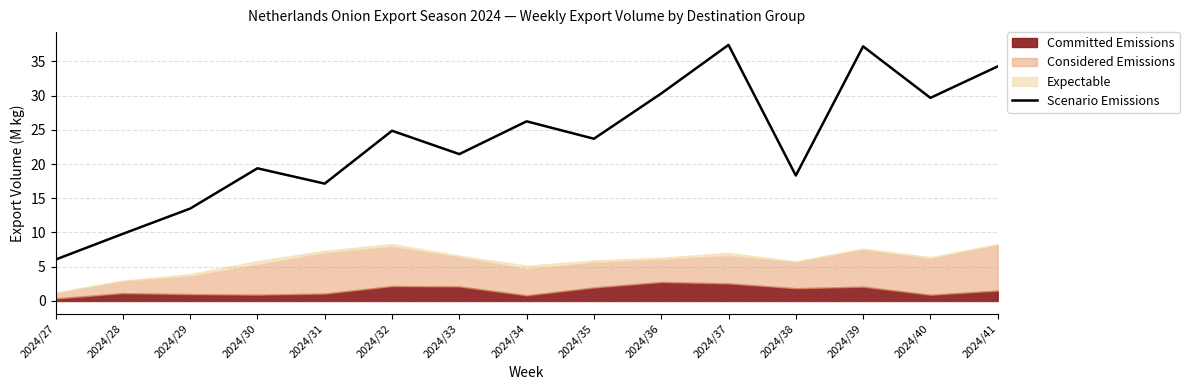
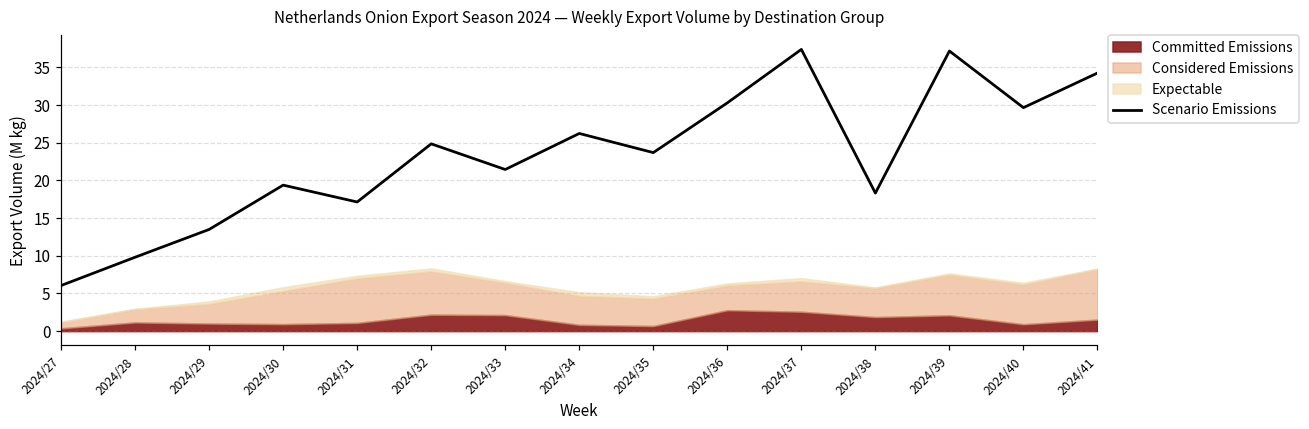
  {
    "Scenario Emissions": {
      "2024/27": 6,
      "2024/28": 10,
      "2024/29": 13,
      "2024/30": 19,
      "2024/31": 17,
      "2024/32": 25,
      "2024/33": 21,
      "2024/34": 26,
      "2024/35": 24,
      "2024/36": 30,
      "2024/37": 37,
      "2024/38": 18,
      "2024/39": 37,
      "2024/40": 30,
      "2024/41": 34
    },
    "Committed Emissions": {
      "2024/28": 1,
      "2024/29": 1,
      "2024/30": 1,
      "2024/31": 1,
      "2024/32": 2,
      "2024/33": 2,
      "2024/34": 1,
-     "2024/35": 2,
+     "2024/35": 1,
      "2024/36": 3,
      "2024/37": 3,
      "2024/38": 2,
      "2024/39": 2,
      "2024/40": 1,
      "2024/41": 2
    }
  }
